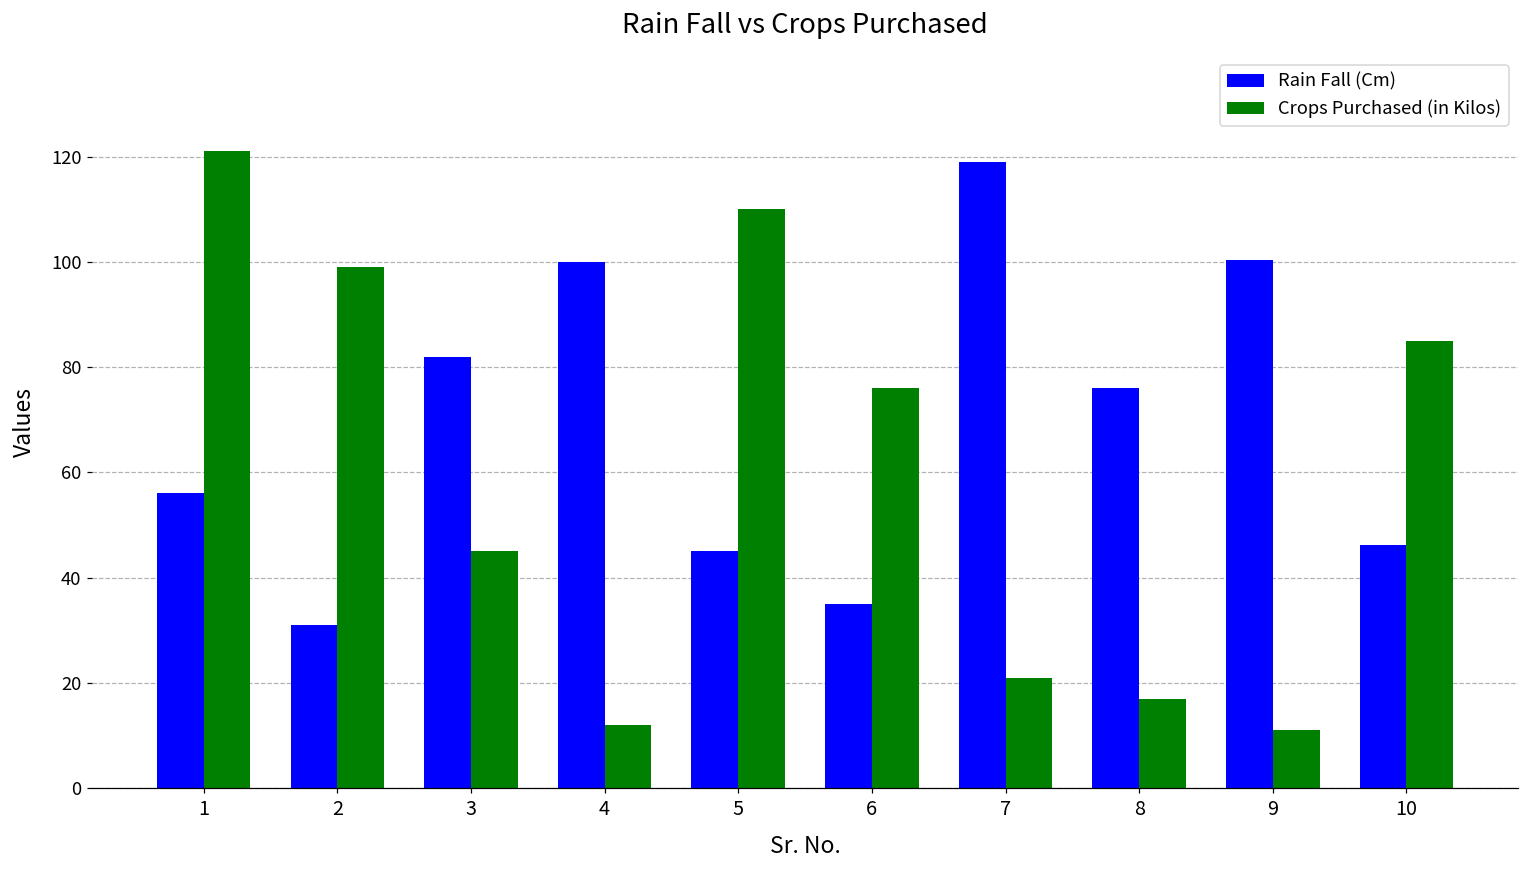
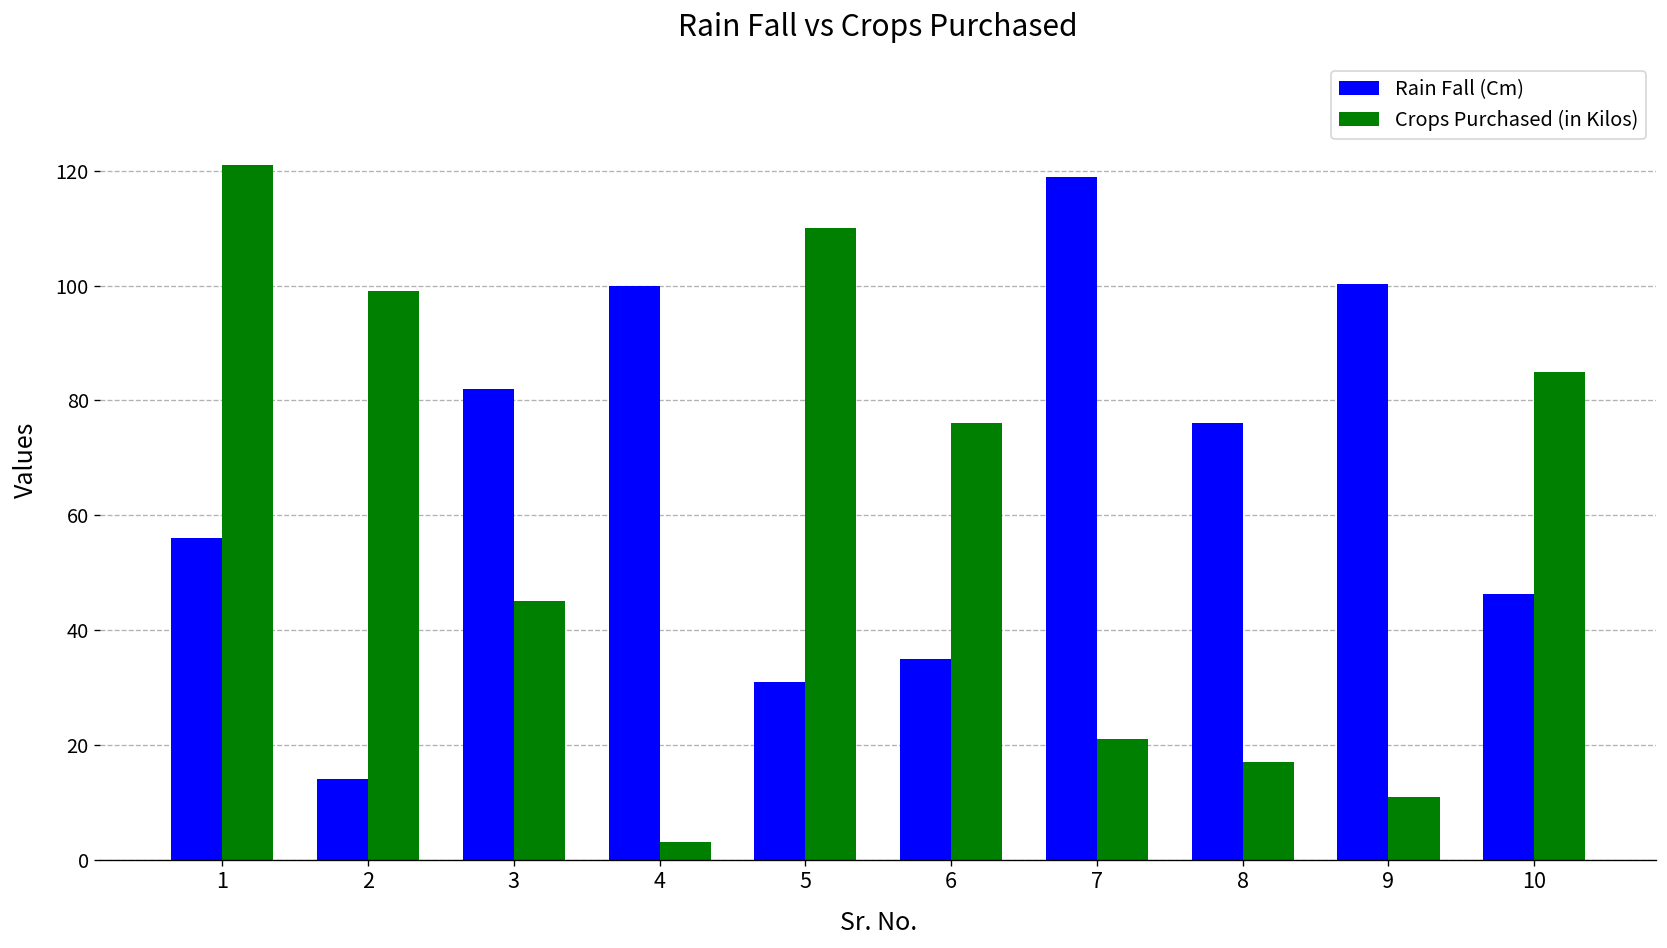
  {
    "Rain Fall (Cm)": {
      "1": 56,
-     "2": 31,
+     "2": 14,
      "3": 82,
      "4": 100,
-     "5": 45,
+     "5": 31,
      "6": 35,
      "7": 119,
      "8": 76,
      "9": 100,
      "10": 46
    },
    "Crops Purchased (in Kilos)": {
      "1": 121,
      "2": 99,
      "3": 45,
-     "4": 12,
+     "4": 3,
      "5": 110,
      "6": 76,
      "7": 21,
      "8": 17,
      "9": 11,
      "10": 85
    }
  }
